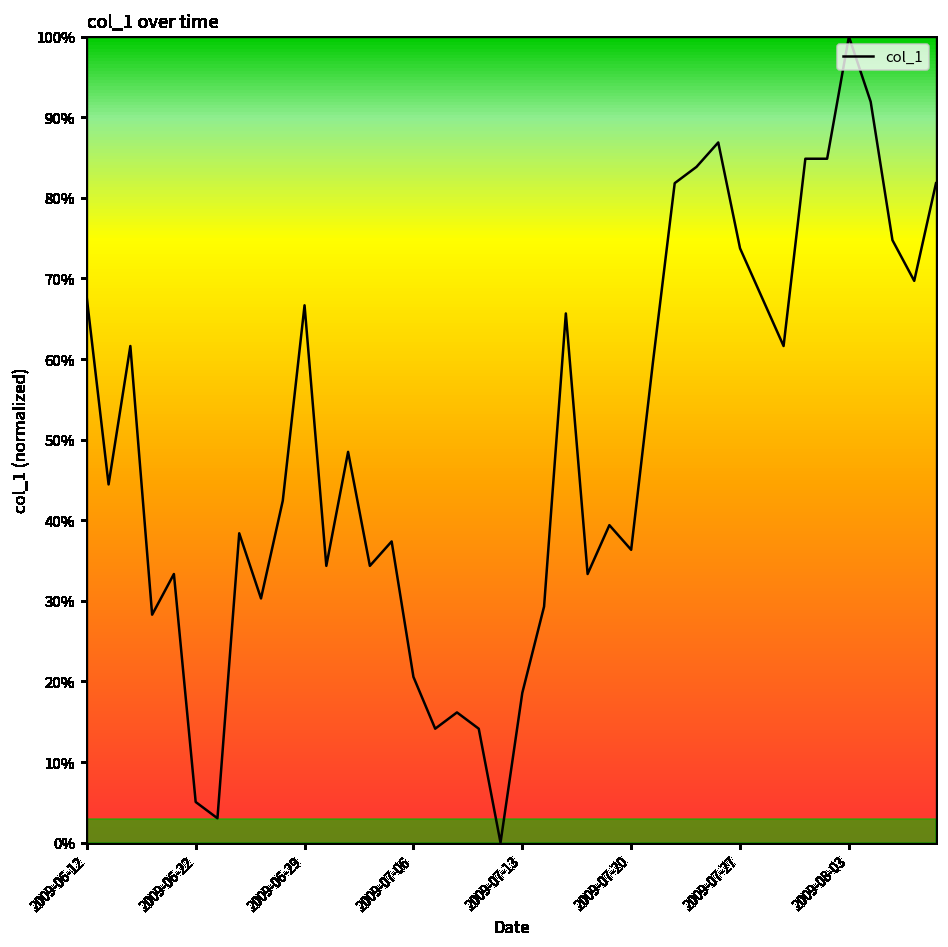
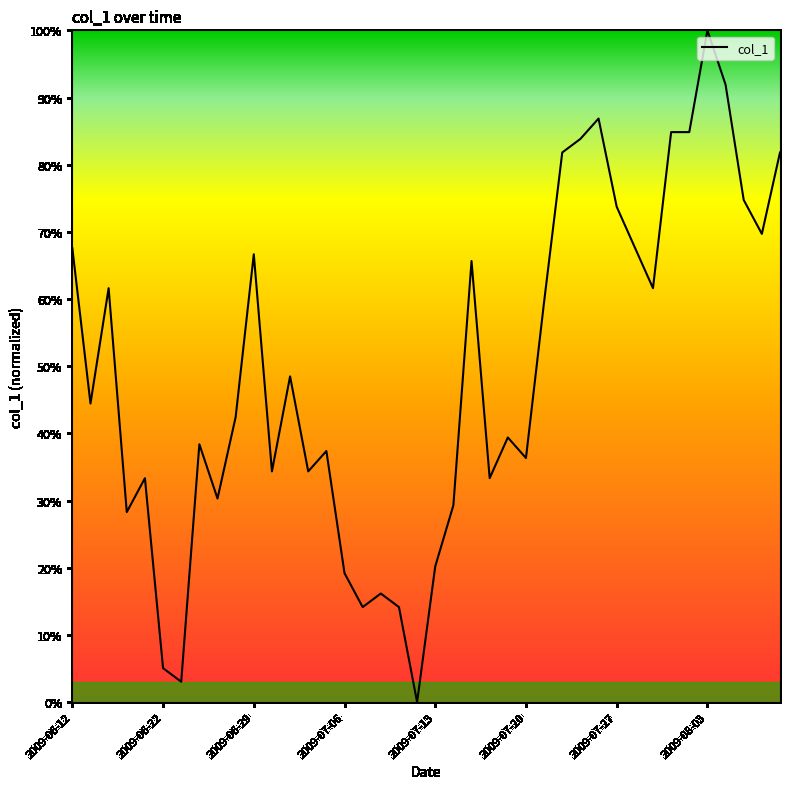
  {
    "2009-06-12": "68%",
    "2009-06-22": "5%",
    "2009-06-29": "67%",
-   "2009-07-06": "21%",
-   "2009-07-13": "19%",
+   "2009-07-06": "19%",
+   "2009-07-13": "20%",
    "2009-07-20": "36%",
    "2009-07-27": "74%",
    "2009-08-03": "100%"
  }
